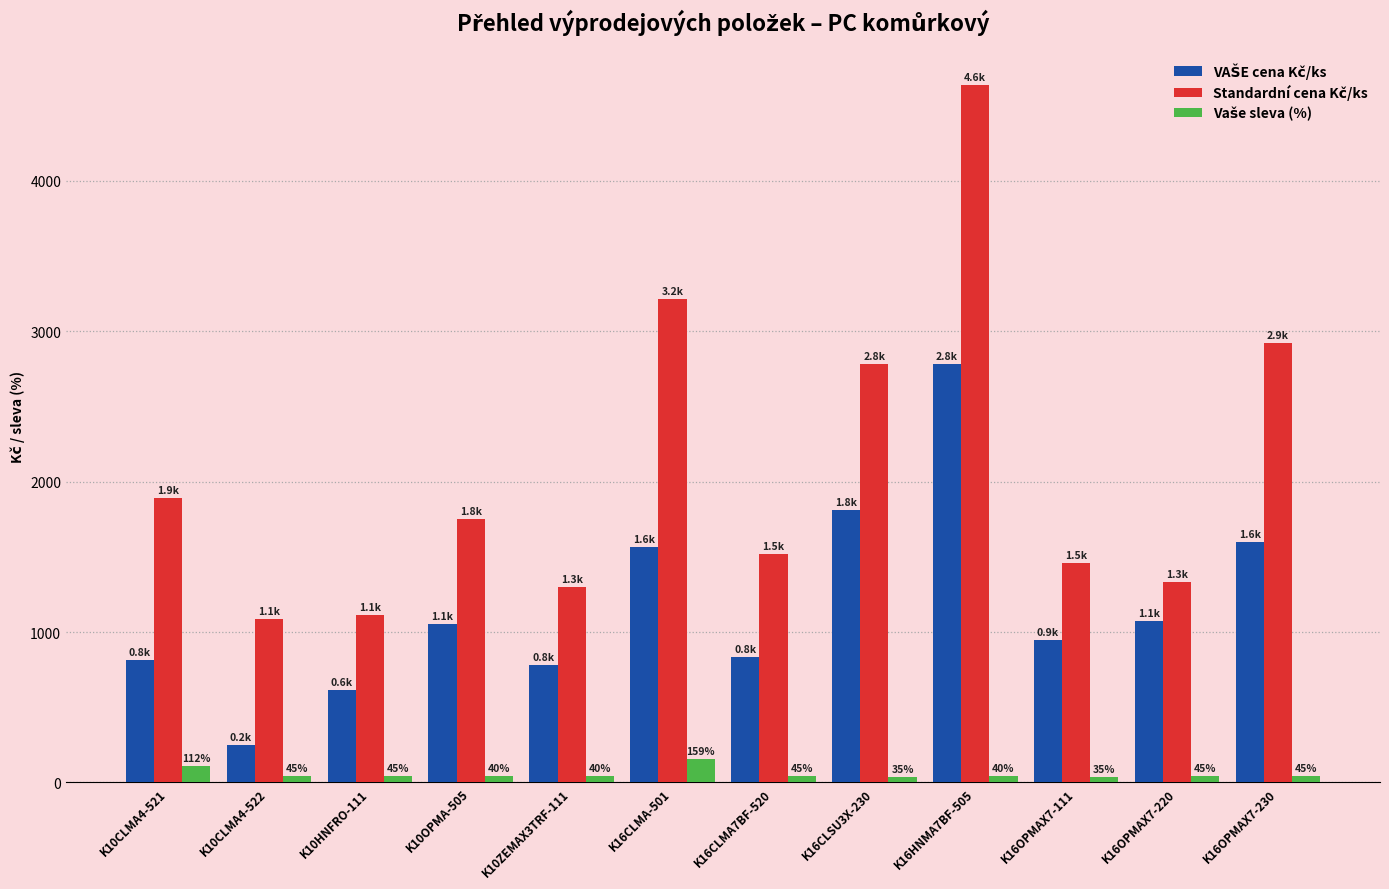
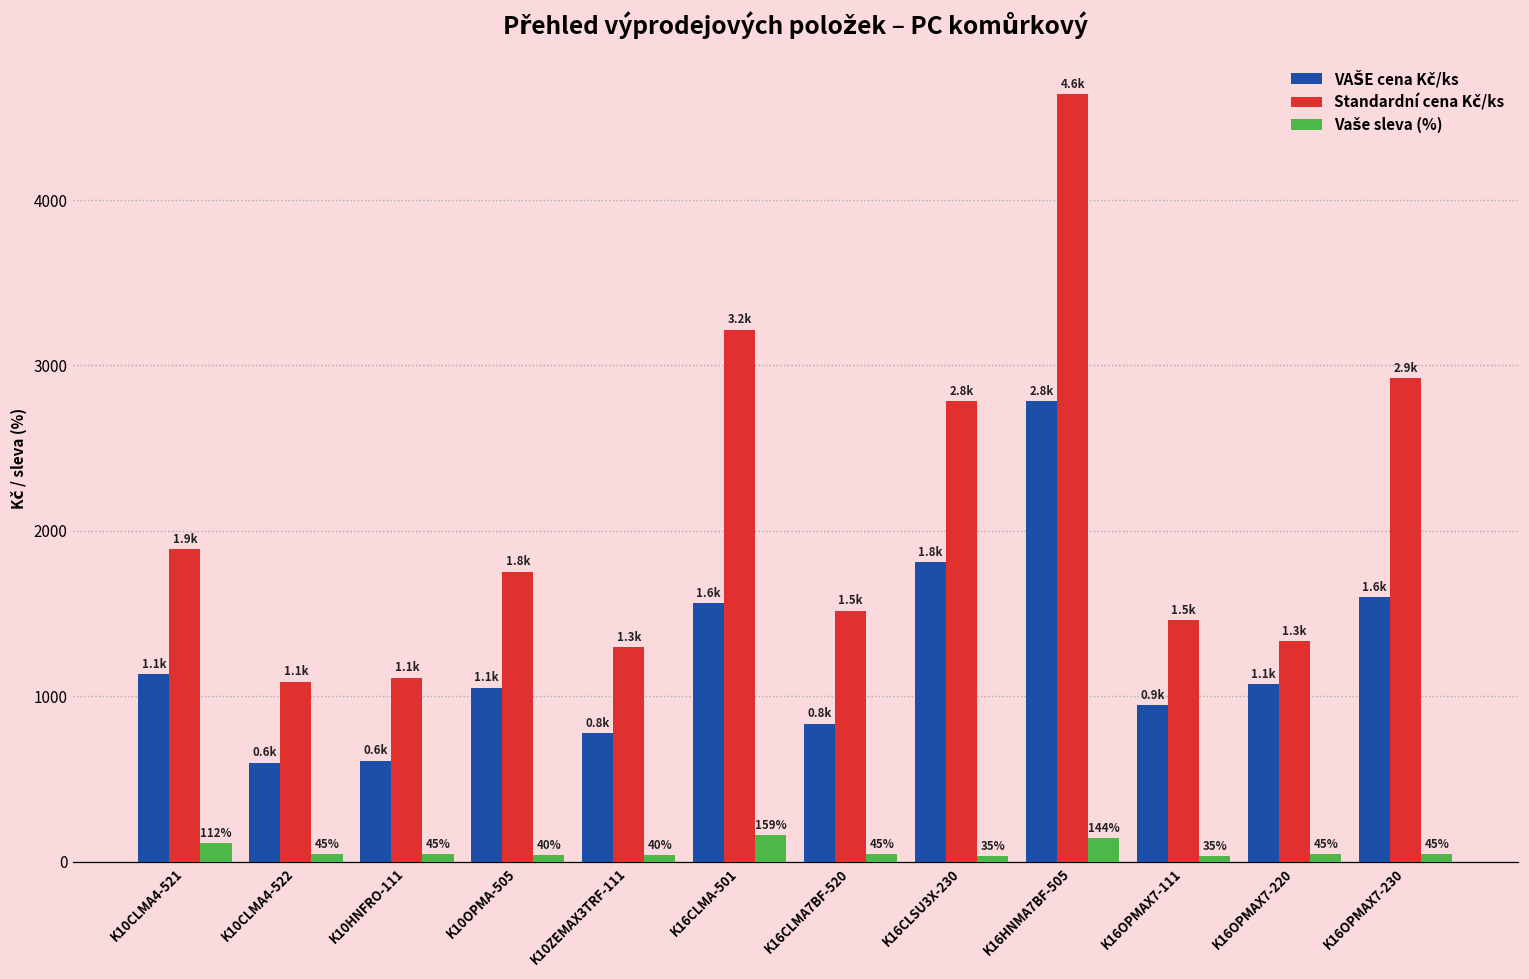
  {
    "VAŠE cena Kč/ks": {
-     "K10CLMA4-521": "0.8k",
-     "K10CLMA4-522": "0.2k",
+     "K10CLMA4-521": "1.1k",
+     "K10CLMA4-522": "0.6k",
      "K10HNFRO-111": "0.6k",
      "K10OPMA-505": "1.1k",
      "K10ZEMAX3TRF-111": "0.8k",
      "K16CLMA-501": "1.6k",
      "K16CLMA7BF-520": "0.8k",
      "K16CLSU3X-230": "1.8k",
      "K16HNMA7BF-505": "2.8k",
      "K16OPMAX7-111": "0.9k",
      "K16OPMAX7-220": "1.1k",
      "K16OPMAX7-230": "1.6k"
    },
    "Standardní cena Kč/ks": {
      "K10CLMA4-521": "1.9k",
      "K10CLMA4-522": "1.1k",
      "K10HNFRO-111": "1.1k",
      "K10OPMA-505": "1.8k",
      "K10ZEMAX3TRF-111": "1.3k",
      "K16CLMA-501": "3.2k",
      "K16CLMA7BF-520": "1.5k",
      "K16CLSU3X-230": "2.8k",
      "K16HNMA7BF-505": "4.6k",
      "K16OPMAX7-111": "1.5k",
      "K16OPMAX7-220": "1.3k",
      "K16OPMAX7-230": "2.9k"
    },
    "Vaše sleva (%)": {
      "K10CLMA4-521": "112%",
      "K10CLMA4-522": "45%",
      "K10HNFRO-111": "45%",
      "K10OPMA-505": "40%",
      "K10ZEMAX3TRF-111": "40%",
      "K16CLMA-501": "159%",
      "K16CLMA7BF-520": "45%",
      "K16CLSU3X-230": "35%",
-     "K16HNMA7BF-505": "40%",
+     "K16HNMA7BF-505": "144%",
      "K16OPMAX7-111": "35%",
      "K16OPMAX7-220": "45%",
      "K16OPMAX7-230": "45%"
    }
  }
